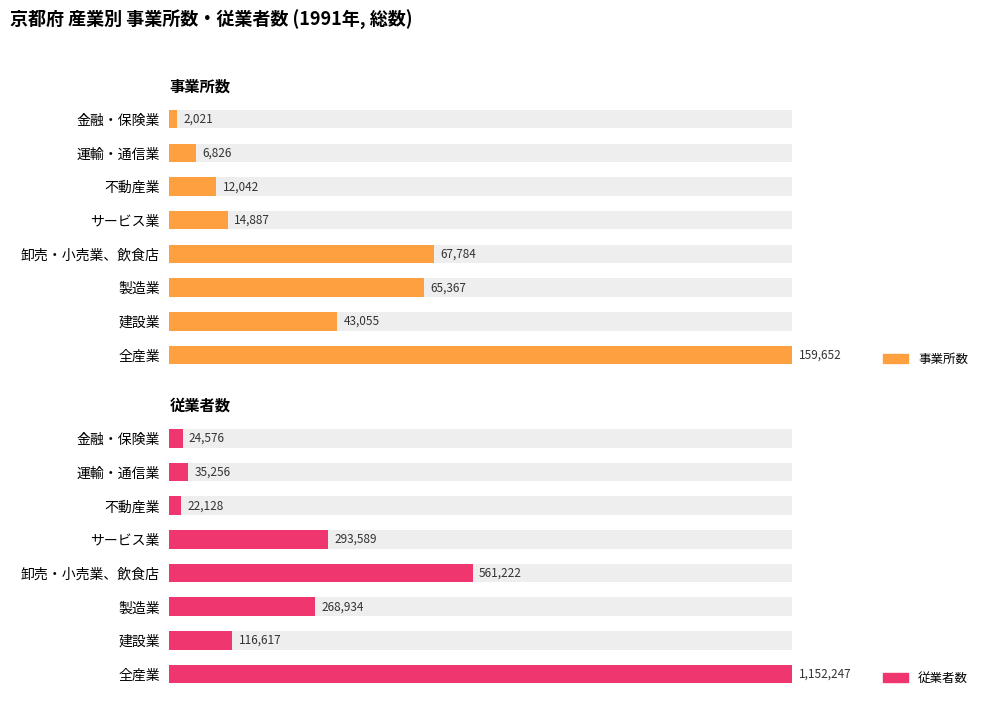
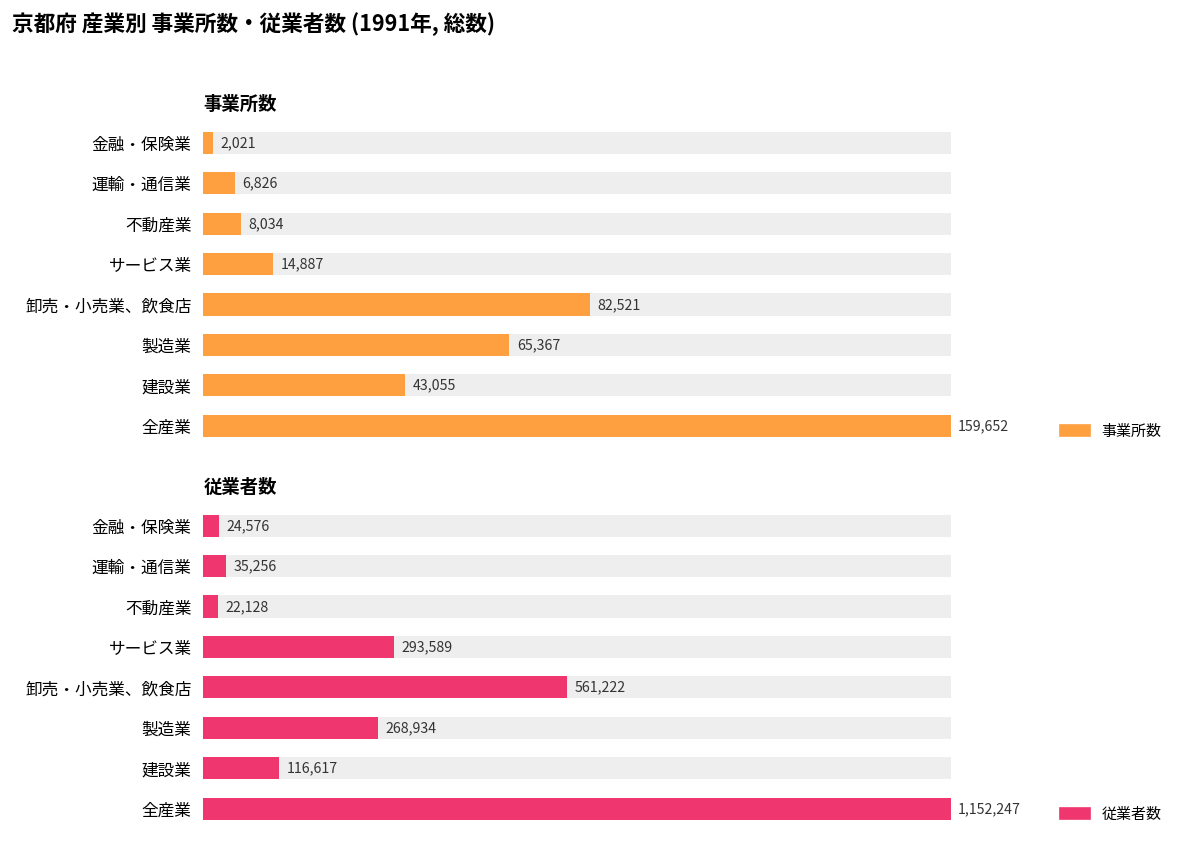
  {
    "事業所数": {
      "事業所数": {
-       "不動産業": "12,042",
-       "卸売・小売業、飲食店": "67,784"
+       "不動産業": "8,034",
+       "卸売・小売業、飲食店": "82,521"
      }
    }
  }
